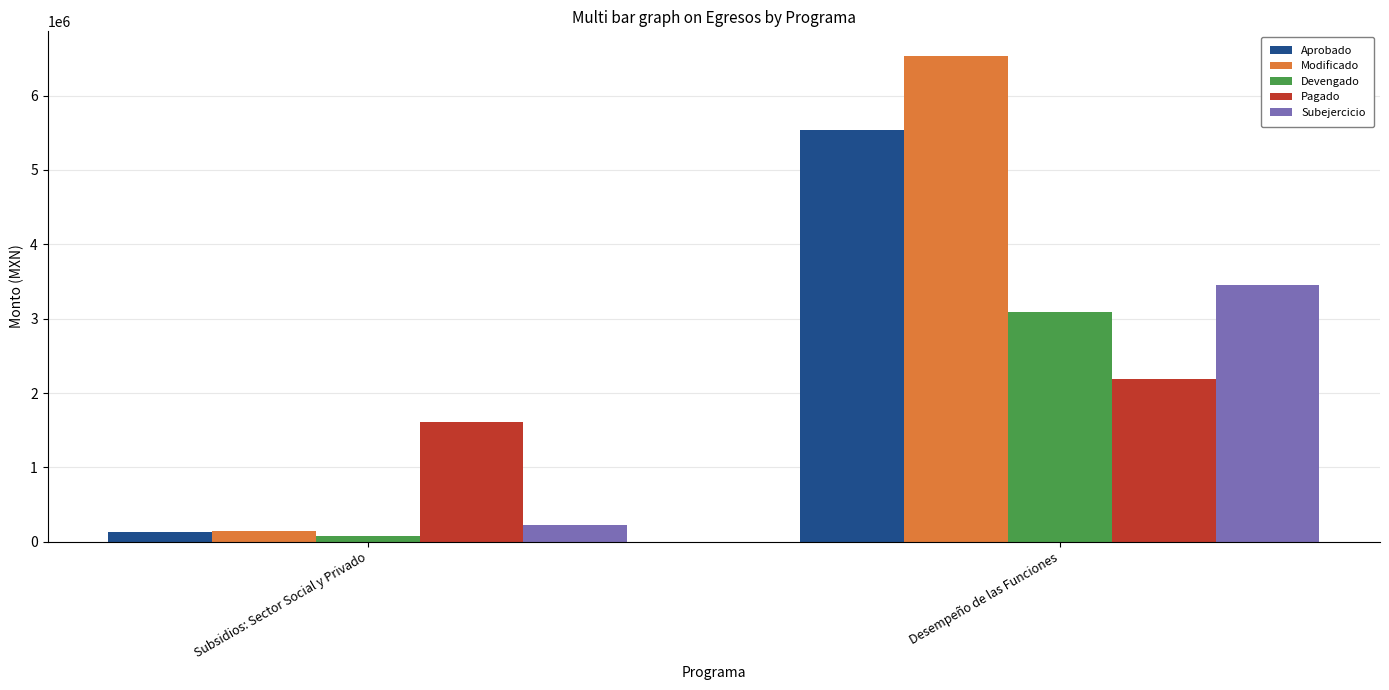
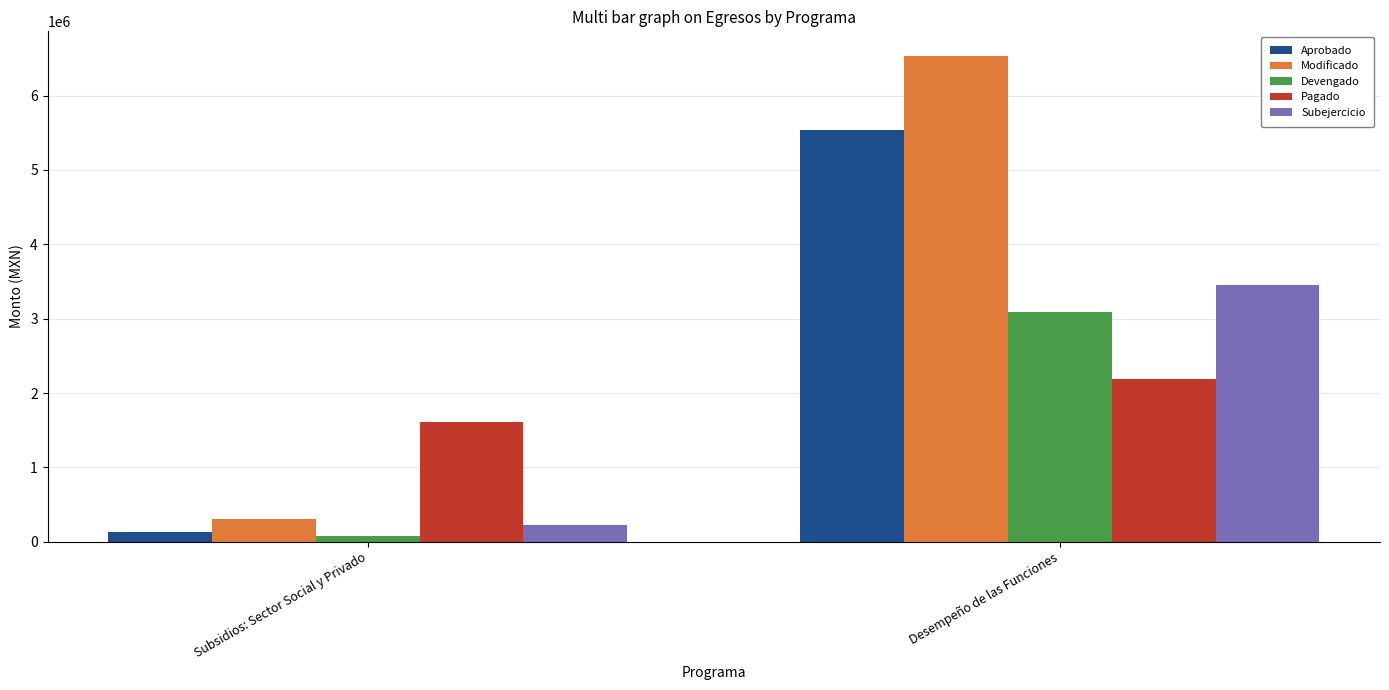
  {
    "Aprobado": {
      "Subsidios: Sector Social y Privado": 100000,
      "Desempeño de las Funciones": 5500000
    },
    "Modificado": {
-     "Subsidios: Sector Social y Privado": 100000,
+     "Subsidios: Sector Social y Privado": 300000,
      "Desempeño de las Funciones": 6500000
    },
    "Devengado": {
      "Subsidios: Sector Social y Privado": 100000,
      "Desempeño de las Funciones": 3100000
    },
    "Pagado": {
      "Subsidios: Sector Social y Privado": 1600000,
      "Desempeño de las Funciones": 2200000
    },
    "Subejercicio": {
      "Subsidios: Sector Social y Privado": 200000,
      "Desempeño de las Funciones": 3500000
    }
  }
